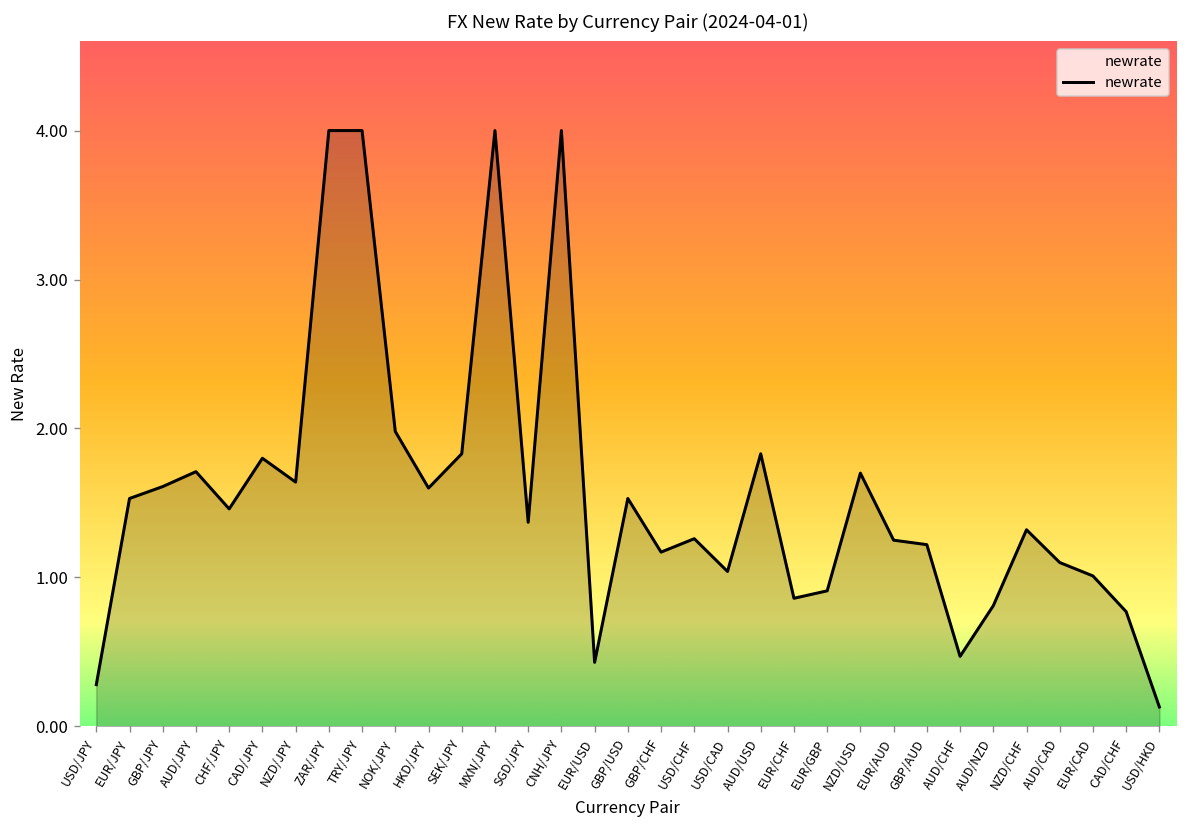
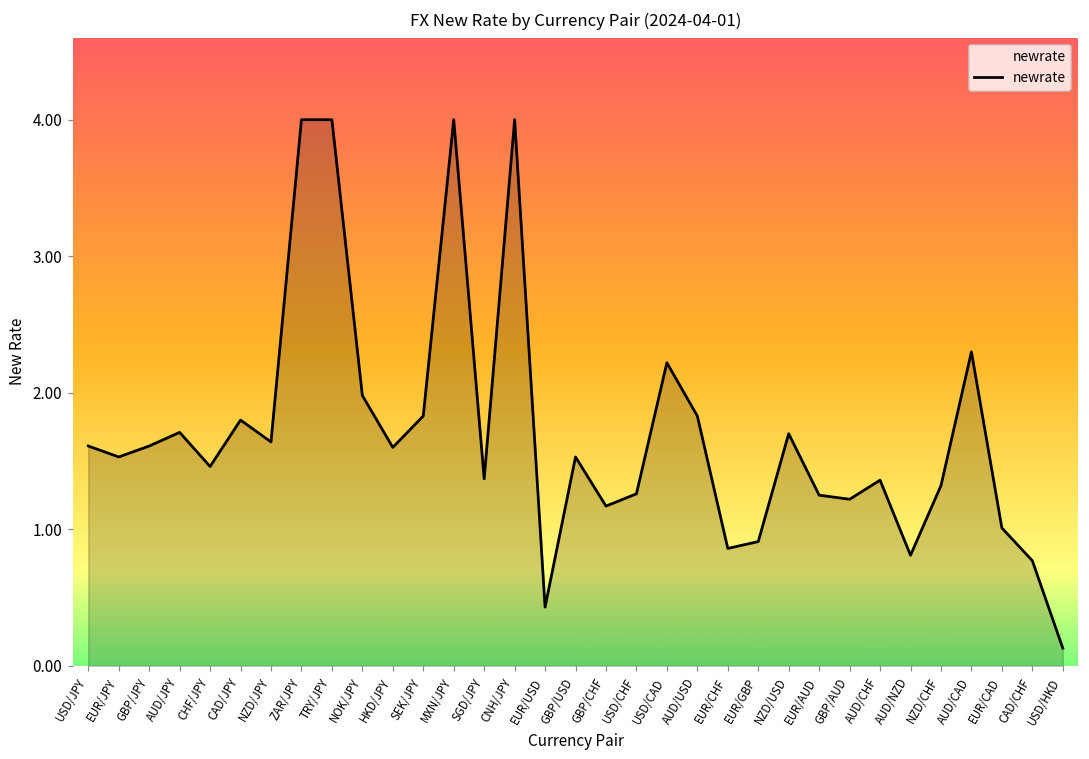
  {
-   "USD/JPY": 0.28,
+   "USD/JPY": 1.61,
    "EUR/JPY": 1.53,
    "GBP/JPY": 1.61,
    "AUD/JPY": 1.71,
    "CHF/JPY": 1.46,
    "CAD/JPY": 1.80,
    "NZD/JPY": 1.64,
    "ZAR/JPY": 4.00,
    "TRY/JPY": 4.00,
    "NOK/JPY": 1.98,
    "HKD/JPY": 1.60,
    "SEK/JPY": 1.83,
    "MXN/JPY": 4.00,
    "SGD/JPY": 1.37,
    "CNH/JPY": 4.00,
    "EUR/USD": 0.43,
    "GBP/USD": 1.53,
    "GBP/CHF": 1.17,
    "USD/CHF": 1.26,
-   "USD/CAD": 1.04,
+   "USD/CAD": 2.22,
    "AUD/USD": 1.83,
    "EUR/CHF": 0.86,
    "EUR/GBP": 0.91,
    "NZD/USD": 1.70,
    "EUR/AUD": 1.25,
    "GBP/AUD": 1.22,
-   "AUD/CHF": 0.47,
+   "AUD/CHF": 1.36,
    "AUD/NZD": 0.81,
    "NZD/CHF": 1.32,
-   "AUD/CAD": 1.1,
+   "AUD/CAD": 2.3,
    "EUR/CAD": 1.01,
    "CAD/CHF": 0.77,
    "USD/HKD": 0.13
  }
